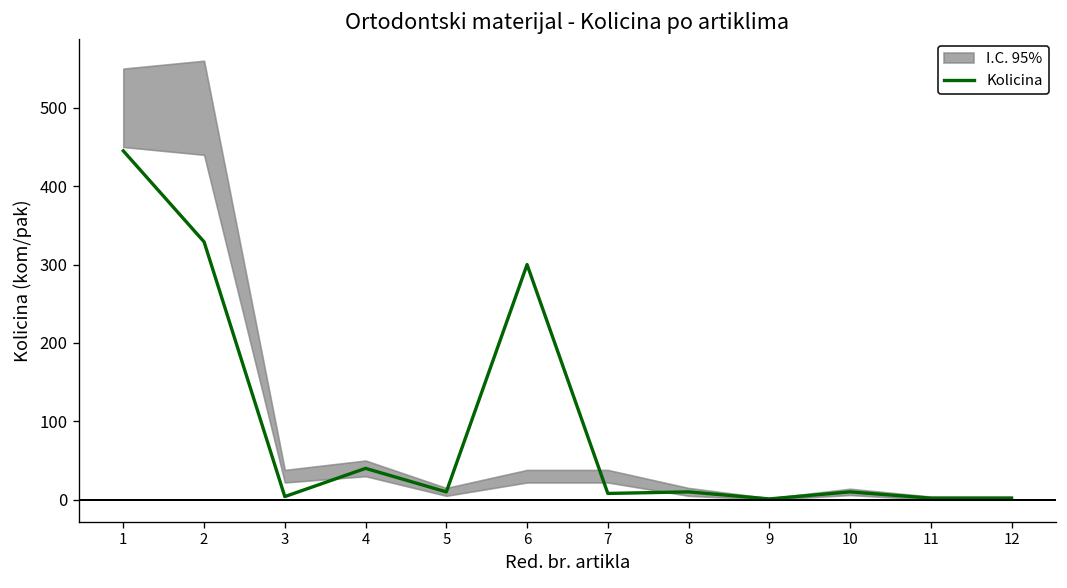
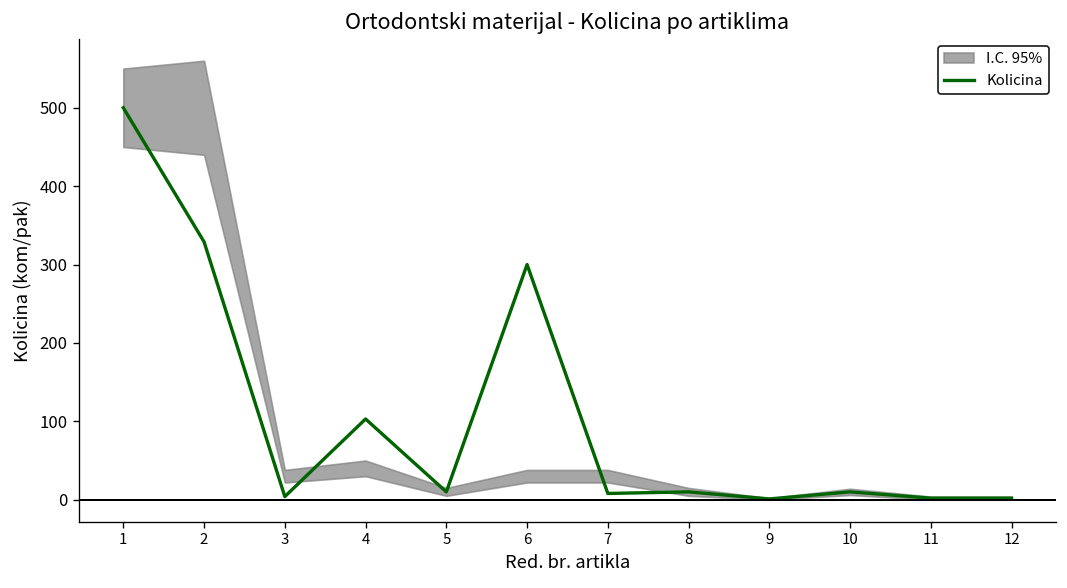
  {
    "Kolicina": {
-     "1": 450,
+     "1": 500,
      "2": 330,
      "3": 0,
-     "4": 40,
+     "4": 100,
      "5": 10,
      "6": 300,
      "7": 10,
      "8": 10,
      "10": 10
    }
  }
